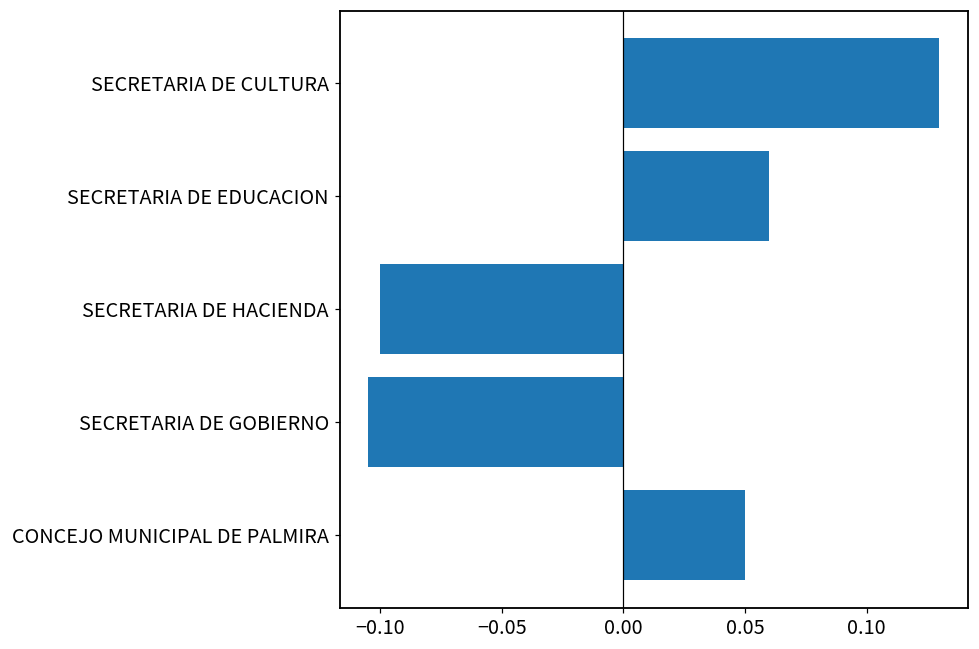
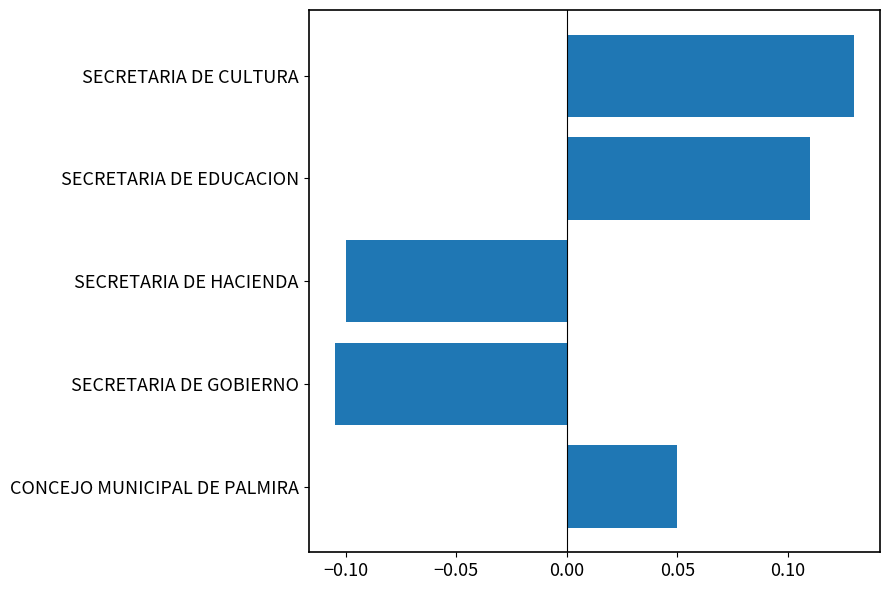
  {
    "SECRETARIA DE CULTURA": 0.13,
-   "SECRETARIA DE EDUCACION": 0.06,
+   "SECRETARIA DE EDUCACION": 0.11,
    "SECRETARIA DE HACIENDA": -0.10,
    "SECRETARIA DE GOBIERNO": -0.105,
    "CONCEJO MUNICIPAL DE PALMIRA": 0.05
  }
